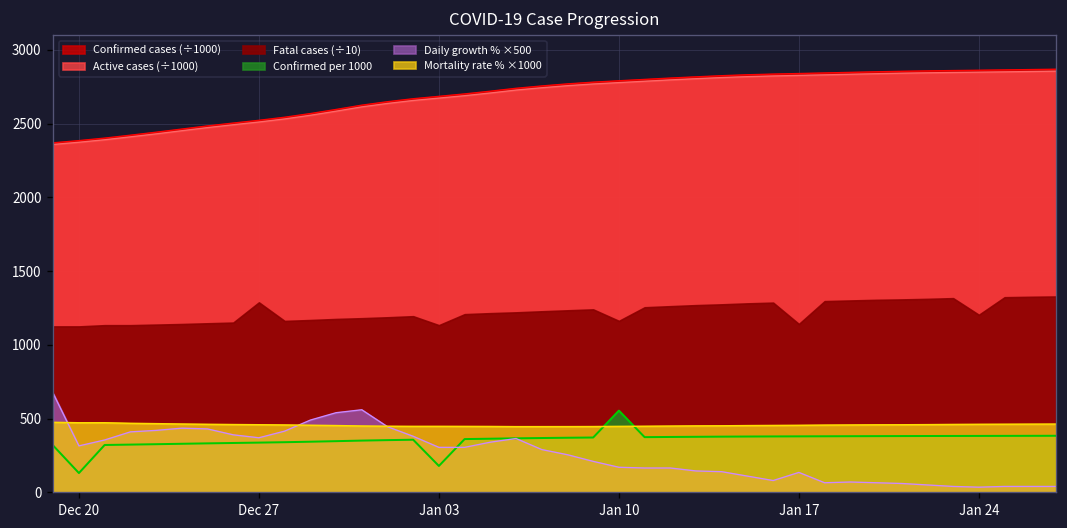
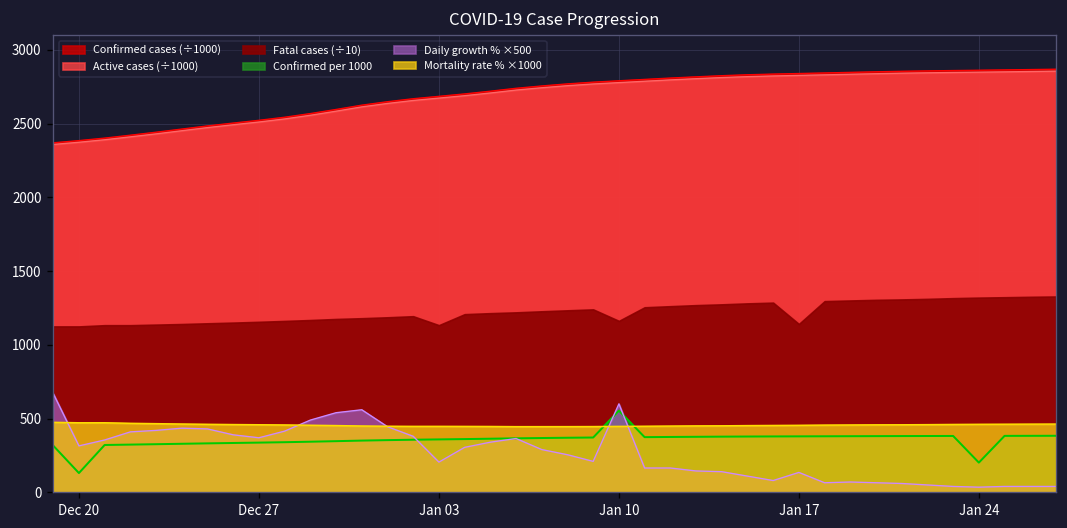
  {
    "Fatal cases (÷10)": {
      "Dec 20": 1130,
-     "Dec 27": 1290,
+     "Dec 27": 1160,
      "Jan 03": 1130,
      "Jan 10": 1160,
      "Jan 17": 1140,
-     "Jan 24": 1200
+     "Jan 24": 1320
    },
    "Confirmed per 1000": {
      "Dec 20": 130,
      "Dec 27": 340,
-     "Jan 03": 180,
+     "Jan 03": 360,
      "Jan 10": 550,
      "Jan 17": 380,
-     "Jan 24": 380
+     "Jan 24": 200
    },
    "Daily growth % ×500": {
      "Dec 20": 320,
      "Dec 27": 370,
-     "Jan 03": 310,
-     "Jan 10": 170,
+     "Jan 03": 210,
+     "Jan 10": 600,
      "Jan 17": 140,
      "Jan 24": 40
    },
    "Mortality rate % ×1000": {
      "Dec 20": 470,
      "Dec 27": 460,
      "Jan 03": 450,
      "Jan 10": 450,
      "Jan 17": 450,
      "Jan 24": 460
    }
  }
